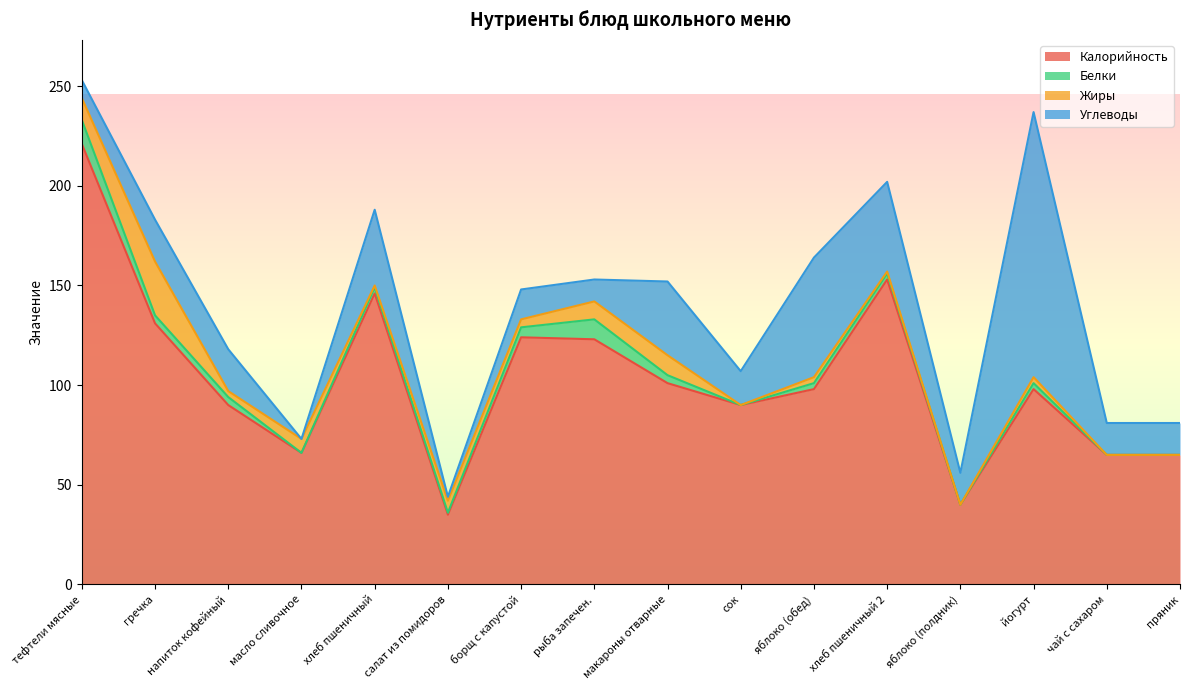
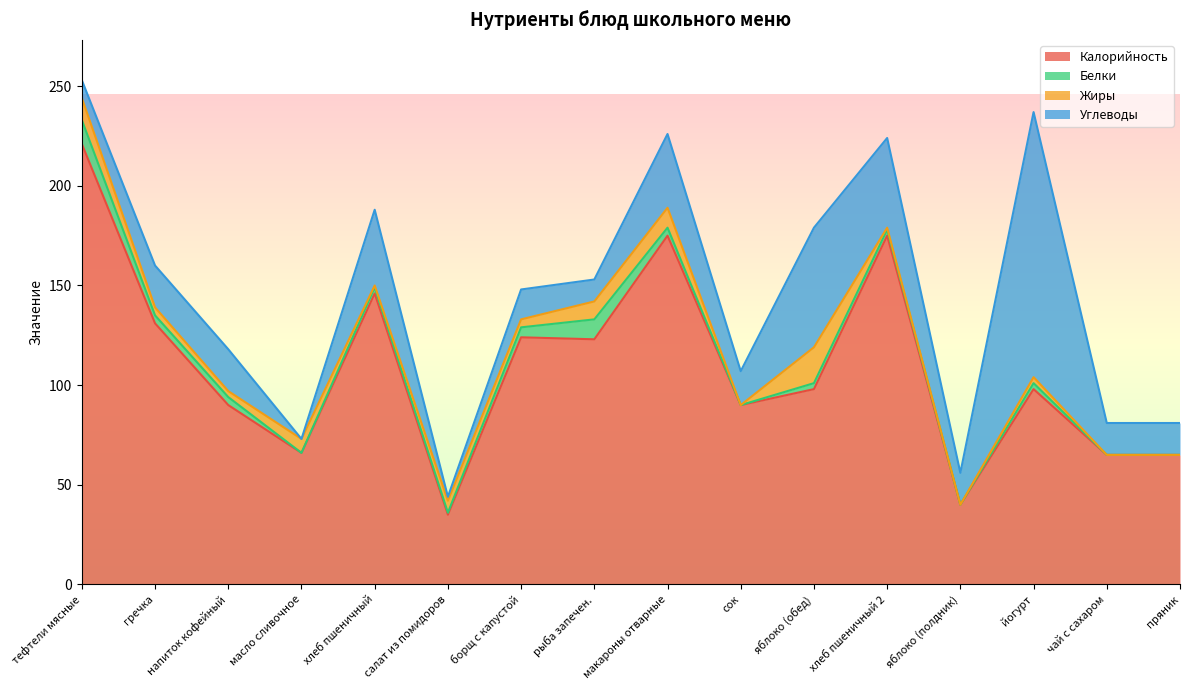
  {
    "Калорийность": {
      "тефтели мясные": 221,
      "гречка": 131,
      "напиток кофейный": 90,
      "хлеб пшеничный": 146,
      "борщ с капустой": 124,
      "рыба запечен.": 123,
-     "макароны отварные": 101,
+     "макароны отварные": 175,
      "яблоко (обед)": 98,
-     "хлеб пшеничный 2": 153,
+     "хлеб пшеничный 2": 175,
      "йогурт": 98
    },
    "Белки": {
      "тефтели мясные": 12,
      "гречка": 4,
      "напиток кофейный": 4,
      "борщ с капустой": 5,
      "рыба запечен.": 10,
      "макароны отварные": 4,
      "яблоко (обед)": 3,
      "йогурт": 3
    },
    "Жиры": {
      "тефтели мясные": 11,
-     "гречка": 27,
+     "гречка": 4,
      "напиток кофейный": 3,
      "салат из помидоров": 6,
      "борщ с капустой": 4,
      "рыба запечен.": 9,
      "макароны отварные": 10,
-     "яблоко (обед)": 3,
+     "яблоко (обед)": 18,
      "йогурт": 3
    },
    "Углеводы": {
      "тефтели мясные": 9,
      "гречка": 21,
      "напиток кофейный": 21,
      "хлеб пшеничный": 38,
      "салат из помидоров": 2,
      "борщ с капустой": 15,
      "рыба запечен.": 11,
      "макароны отварные": 37,
      "сок": 17,
      "яблоко (обед)": 60,
      "хлеб пшеничный 2": 45,
      "яблоко (полдник)": 16,
      "йогурт": 133,
      "чай с сахаром": 16,
      "пряник": 16
    }
  }
